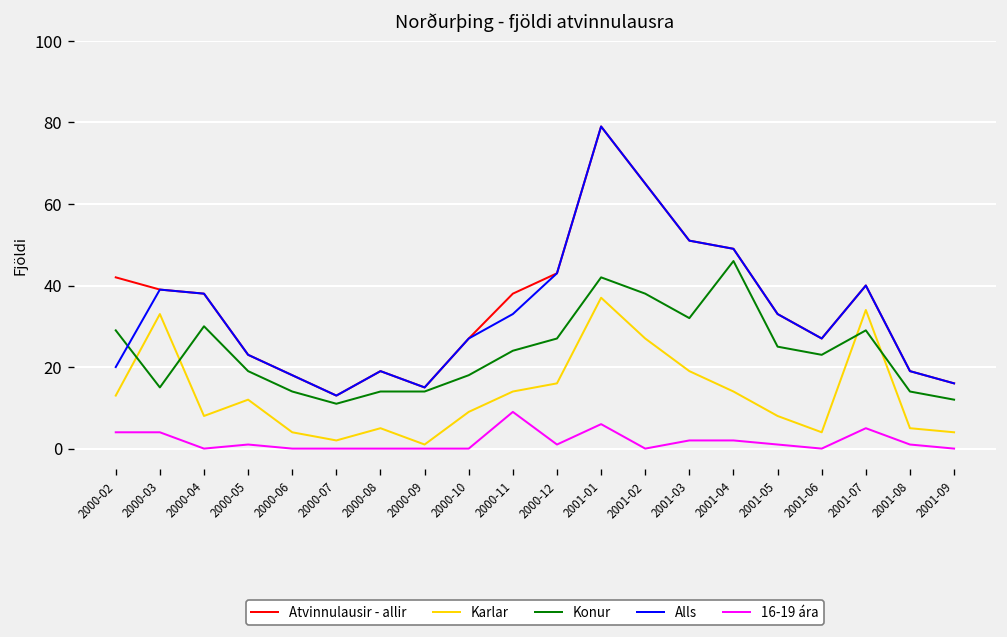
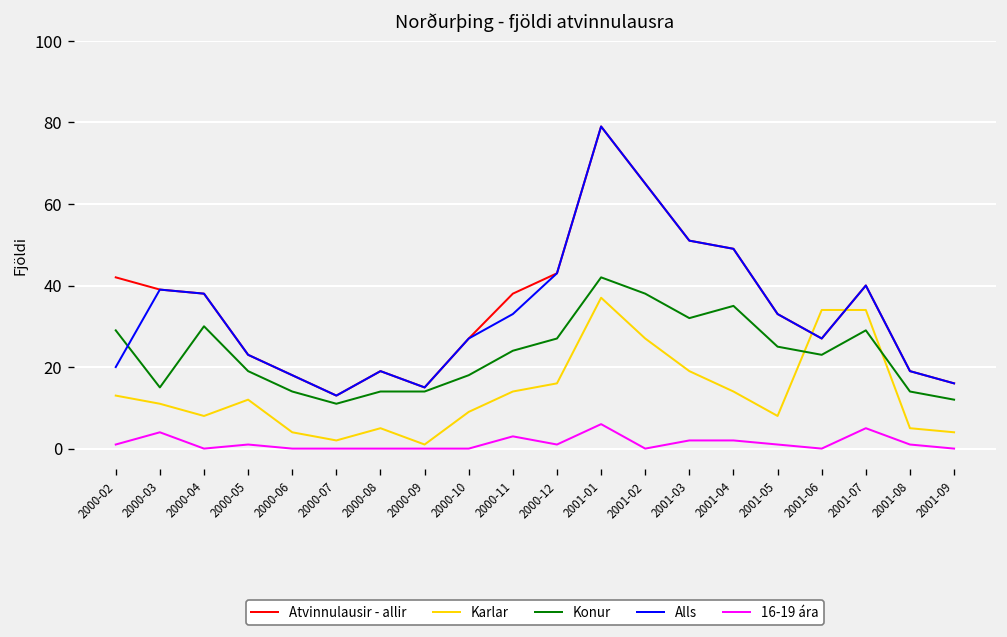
  {
    "Atvinnulausir - allir": {
      "2000-02": 42,
      "2000-11": 38
    },
    "Karlar": {
      "2000-02": 13,
-     "2000-03": 33,
+     "2000-03": 11,
      "2000-04": 8,
      "2000-05": 12,
      "2000-06": 4,
      "2000-07": 2,
      "2000-08": 5,
      "2000-09": 1,
      "2000-10": 9,
      "2000-11": 14,
      "2000-12": 16,
      "2001-01": 37,
      "2001-02": 27,
      "2001-03": 19,
      "2001-04": 14,
      "2001-05": 8,
-     "2001-06": 4,
+     "2001-06": 34,
      "2001-07": 34,
      "2001-08": 5,
      "2001-09": 4
    },
    "Konur": {
      "2000-02": 29,
      "2000-03": 15,
      "2000-04": 30,
      "2000-05": 19,
      "2000-06": 14,
      "2000-07": 11,
      "2000-08": 14,
      "2000-09": 14,
      "2000-10": 18,
      "2000-11": 24,
      "2000-12": 27,
      "2001-01": 42,
      "2001-02": 38,
      "2001-03": 32,
-     "2001-04": 46,
+     "2001-04": 35,
      "2001-05": 25,
      "2001-06": 23,
      "2001-07": 29,
      "2001-08": 14,
      "2001-09": 12
    },
    "Alls": {
      "2000-02": 20,
      "2000-11": 33
    },
    "16-19 ára": {
-     "2000-02": 4,
+     "2000-02": 1,
      "2000-03": 4,
      "2000-04": 0,
      "2000-05": 1,
      "2000-06": 0,
      "2000-07": 0,
      "2000-08": 0,
      "2000-09": 0,
      "2000-10": 0,
-     "2000-11": 9,
+     "2000-11": 3,
      "2000-12": 1,
      "2001-01": 6,
      "2001-02": 0,
      "2001-03": 2,
      "2001-04": 2,
      "2001-05": 1,
      "2001-06": 0,
      "2001-07": 5,
      "2001-08": 1,
      "2001-09": 0
    }
  }
